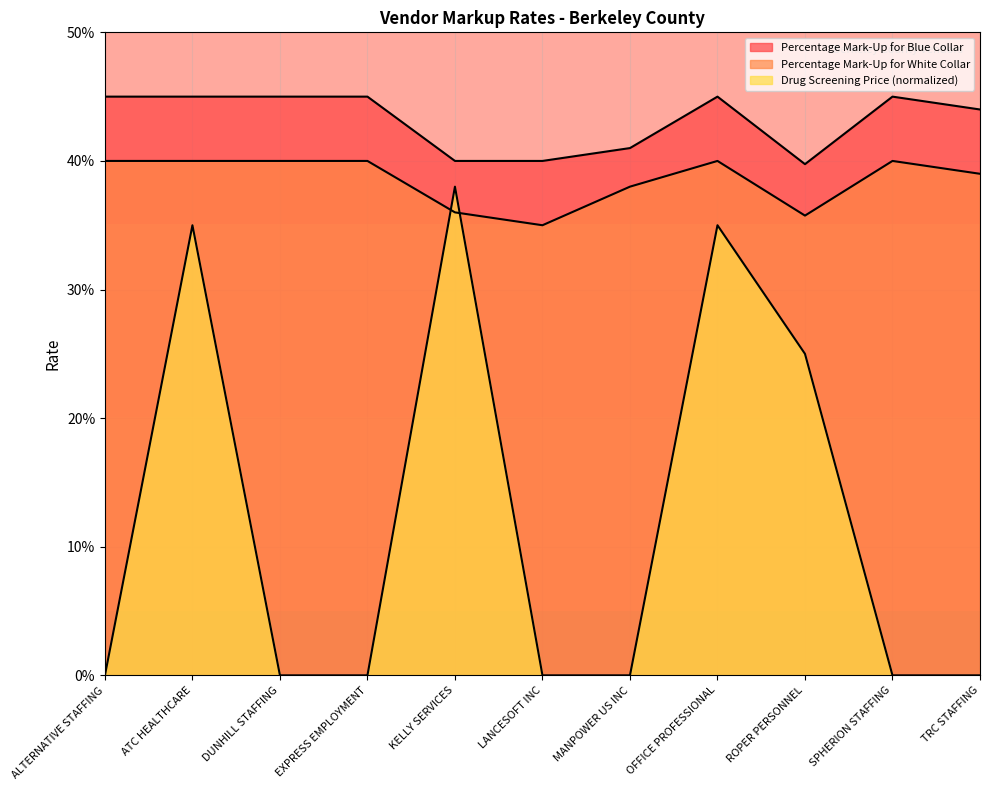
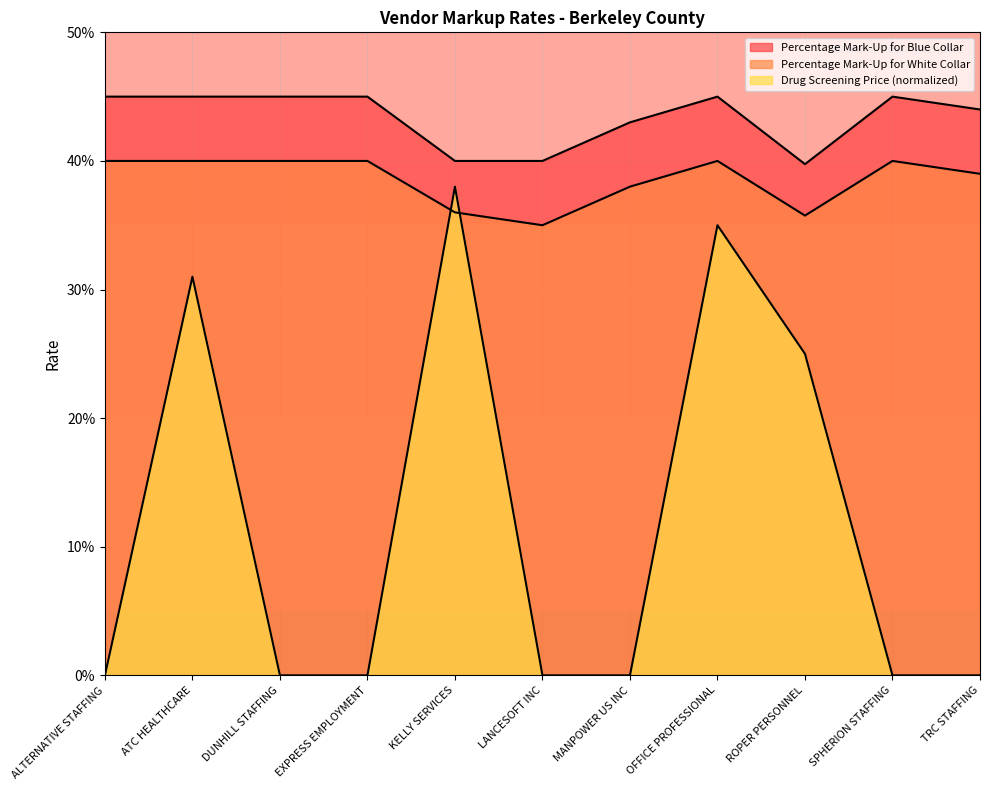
  {
    "Percentage Mark-Up for Blue Collar": {
      "ALTERNATIVE STAFFING": "45.0%",
      "ATC HEALTHCARE": "45.0%",
      "DUNHILL STAFFING": "45.0%",
      "EXPRESS EMPLOYMENT": "45.0%",
      "KELLY SERVICES": "40.0%",
      "LANCESOFT INC": "40.0%",
-     "MANPOWER US INC": "41.0%",
+     "MANPOWER US INC": "43.0%",
      "OFFICE PROFESSIONAL": "45.0%",
      "ROPER PERSONNEL": "39.8%",
      "SPHERION STAFFING": "45.0%",
      "TRC STAFFING": "44.0%"
    },
    "Percentage Mark-Up for White Collar": {
      "ALTERNATIVE STAFFING": "40.0%",
      "ATC HEALTHCARE": "40.0%",
      "DUNHILL STAFFING": "40.0%",
      "EXPRESS EMPLOYMENT": "40.0%",
      "KELLY SERVICES": "36.0%",
      "LANCESOFT INC": "35.0%",
      "MANPOWER US INC": "38.0%",
      "OFFICE PROFESSIONAL": "40.0%",
      "ROPER PERSONNEL": "35.8%",
      "SPHERION STAFFING": "40.0%",
      "TRC STAFFING": "39.0%"
    },
    "Drug Screening Price (normalized)": {
      "ALTERNATIVE STAFFING": "0.0%",
-     "ATC HEALTHCARE": "35.0%",
+     "ATC HEALTHCARE": "31.0%",
      "DUNHILL STAFFING": "0.0%",
      "EXPRESS EMPLOYMENT": "0.0%",
      "KELLY SERVICES": "38.0%",
      "LANCESOFT INC": "0.0%",
      "MANPOWER US INC": "0.0%",
      "OFFICE PROFESSIONAL": "35.0%",
      "ROPER PERSONNEL": "25.0%",
      "SPHERION STAFFING": "0.0%",
      "TRC STAFFING": "0.0%"
    }
  }
